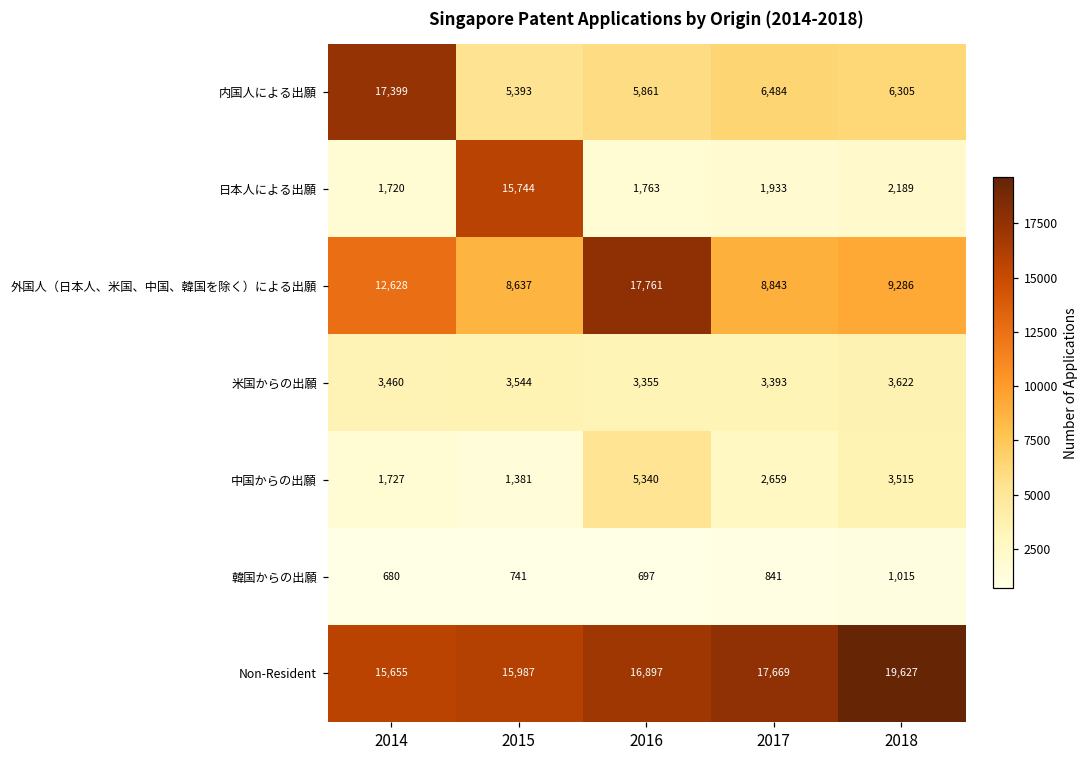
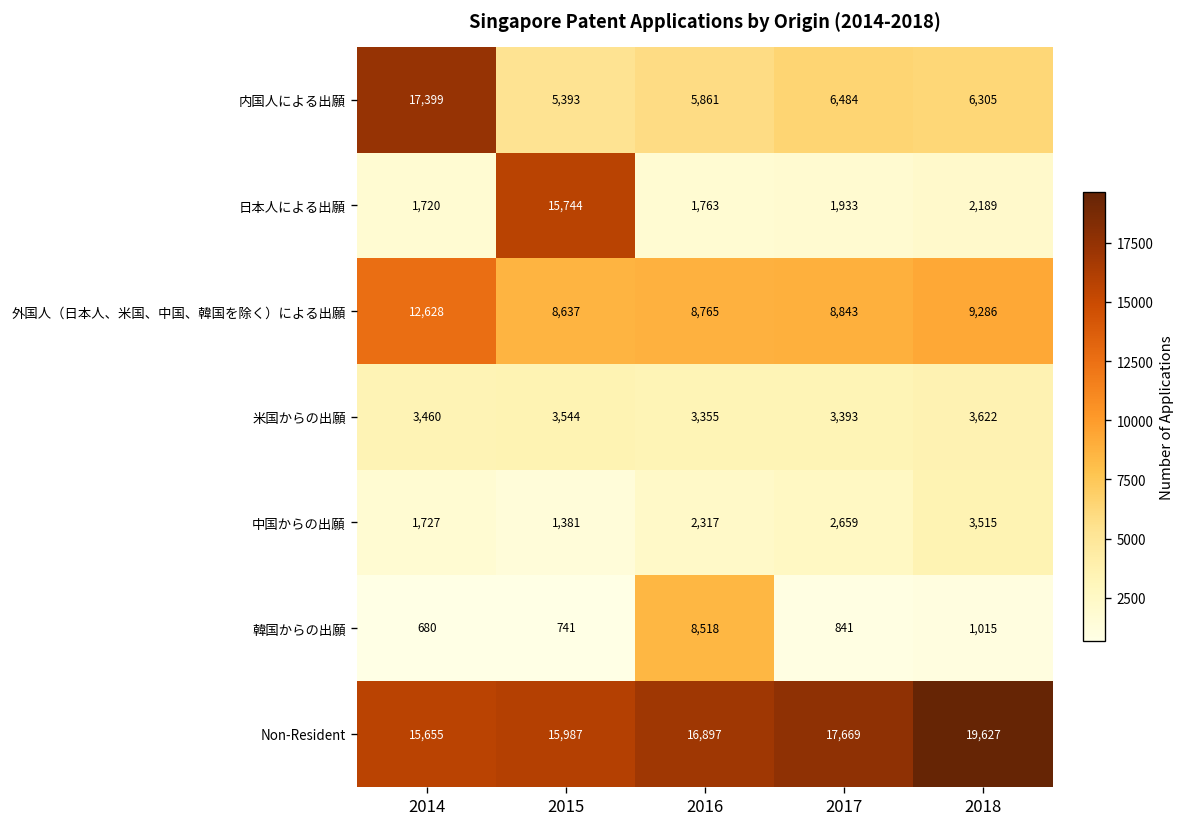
  {
    "内国人による出願": {
      "2014": "17,399",
      "2015": "5,393",
      "2016": "5,861",
      "2017": "6,484",
      "2018": "6,305"
    },
    "日本人による出願": {
      "2014": "1,720",
      "2015": "15,744",
      "2016": "1,763",
      "2017": "1,933",
      "2018": "2,189"
    },
    "外国人（日本人、米国、中国、韓国を除く）による出願": {
      "2014": "12,628",
      "2015": "8,637",
-     "2016": "17,761",
+     "2016": "8,765",
      "2017": "8,843",
      "2018": "9,286"
    },
    "米国からの出願": {
      "2014": "3,460",
      "2015": "3,544",
      "2016": "3,355",
      "2017": "3,393",
      "2018": "3,622"
    },
    "中国からの出願": {
      "2014": "1,727",
      "2015": "1,381",
-     "2016": "5,340",
+     "2016": "2,317",
      "2017": "2,659",
      "2018": "3,515"
    },
    "韓国からの出願": {
      "2014": "680",
      "2015": "741",
-     "2016": "697",
+     "2016": "8,518",
      "2017": "841",
      "2018": "1,015"
    },
    "Non-Resident": {
      "2014": "15,655",
      "2015": "15,987",
      "2016": "16,897",
      "2017": "17,669",
      "2018": "19,627"
    }
  }
